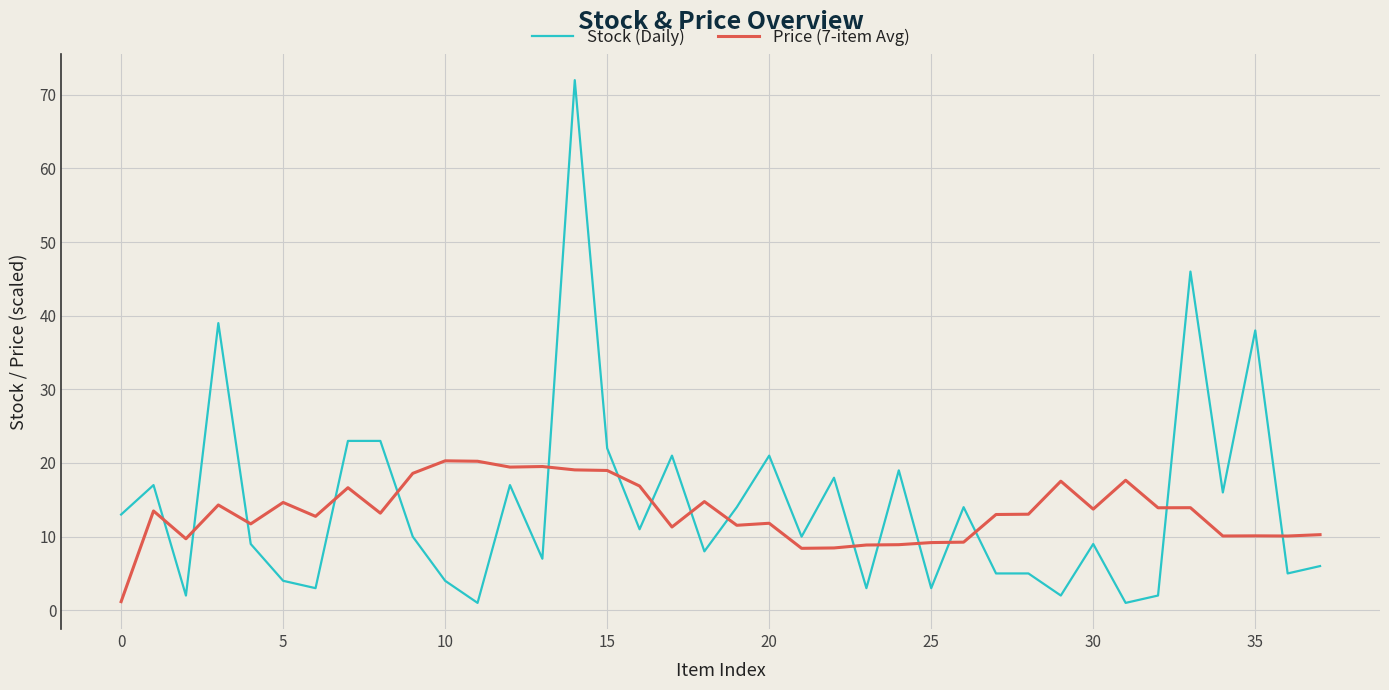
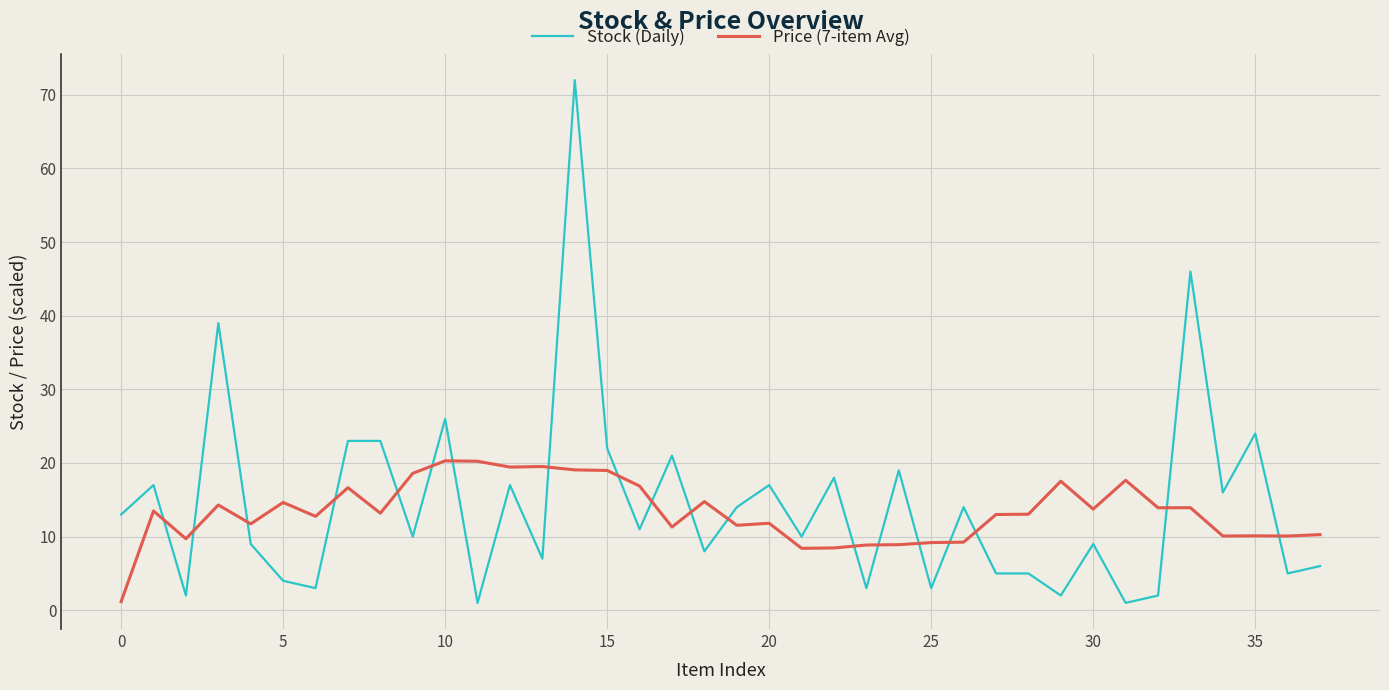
  {
    "Stock (Daily)": {
      "0": 13,
      "5": 4,
-     "10": 4,
+     "10": 26,
      "15": 22,
-     "20": 21,
+     "20": 17,
      "25": 3,
      "30": 9,
-     "35": 38
+     "35": 24
    },
    "Price (7-item Avg)": {
      "0": 1,
      "5": 15,
      "10": 20,
      "15": 19,
      "20": 12,
      "25": 9,
      "30": 14,
      "35": 10
    }
  }
